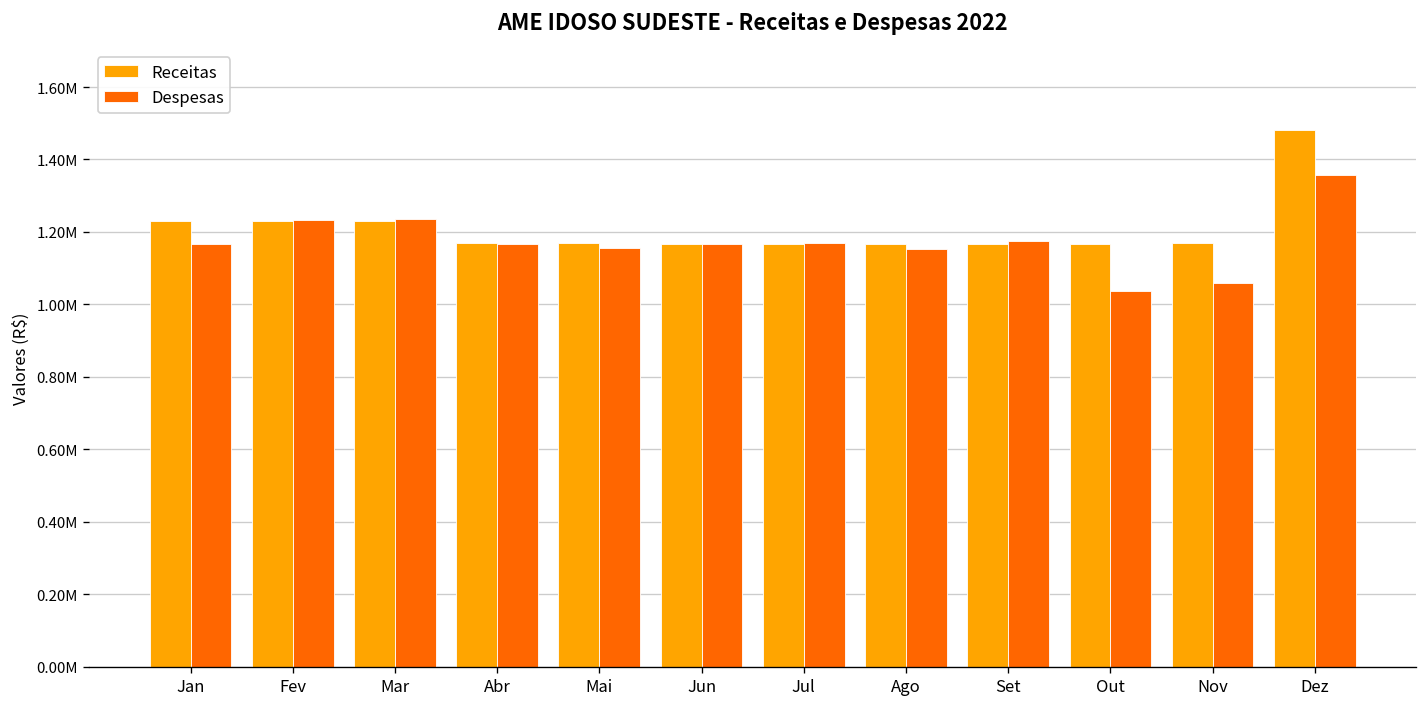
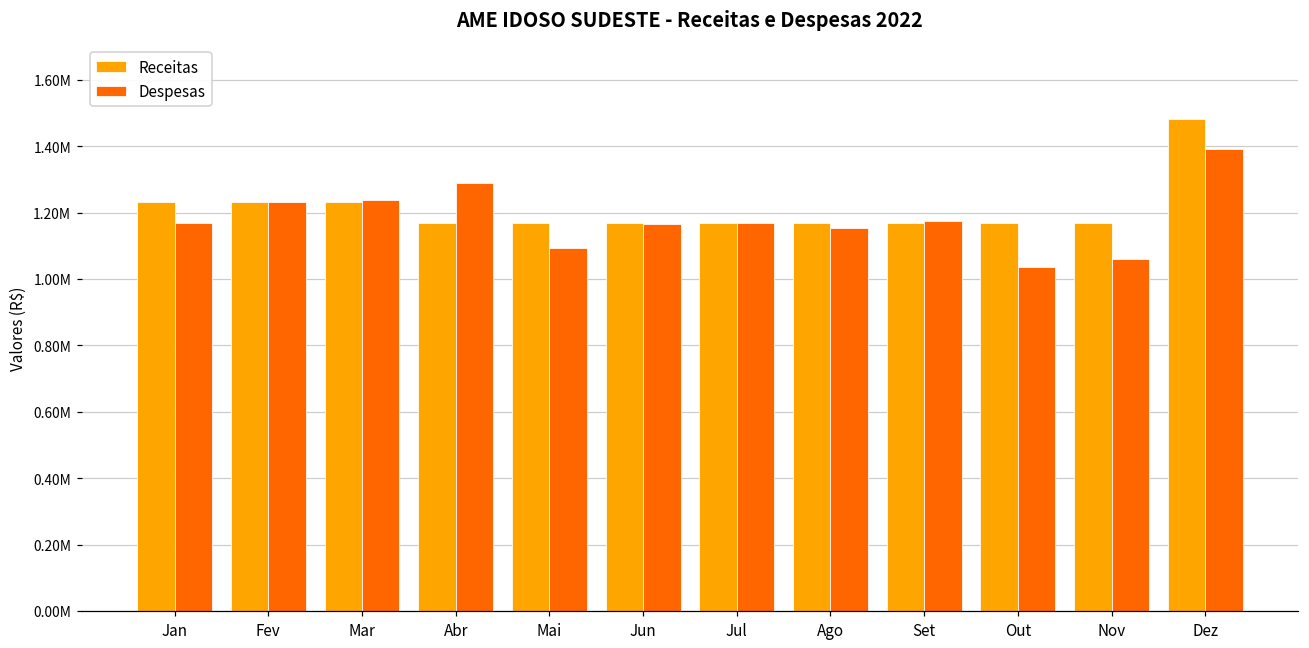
  {
    "Receitas": {
      "Jan": 1230000,
      "Fev": 1230000,
      "Mar": 1230000,
      "Abr": 1170000,
      "Mai": 1170000,
      "Jun": 1170000,
      "Jul": 1170000,
      "Ago": 1170000,
      "Set": 1170000,
      "Out": 1170000,
      "Nov": 1170000,
      "Dez": 1480000
    },
    "Despesas": {
      "Jan": 1170000,
      "Fev": 1230000,
      "Mar": 1240000,
-     "Abr": 1170000,
-     "Mai": 1160000,
+     "Abr": 1290000,
+     "Mai": 1090000,
      "Jun": 1170000,
      "Jul": 1170000,
      "Ago": 1150000,
      "Set": 1180000,
      "Out": 1040000,
      "Nov": 1060000,
-     "Dez": 1360000
+     "Dez": 1390000
    }
  }
